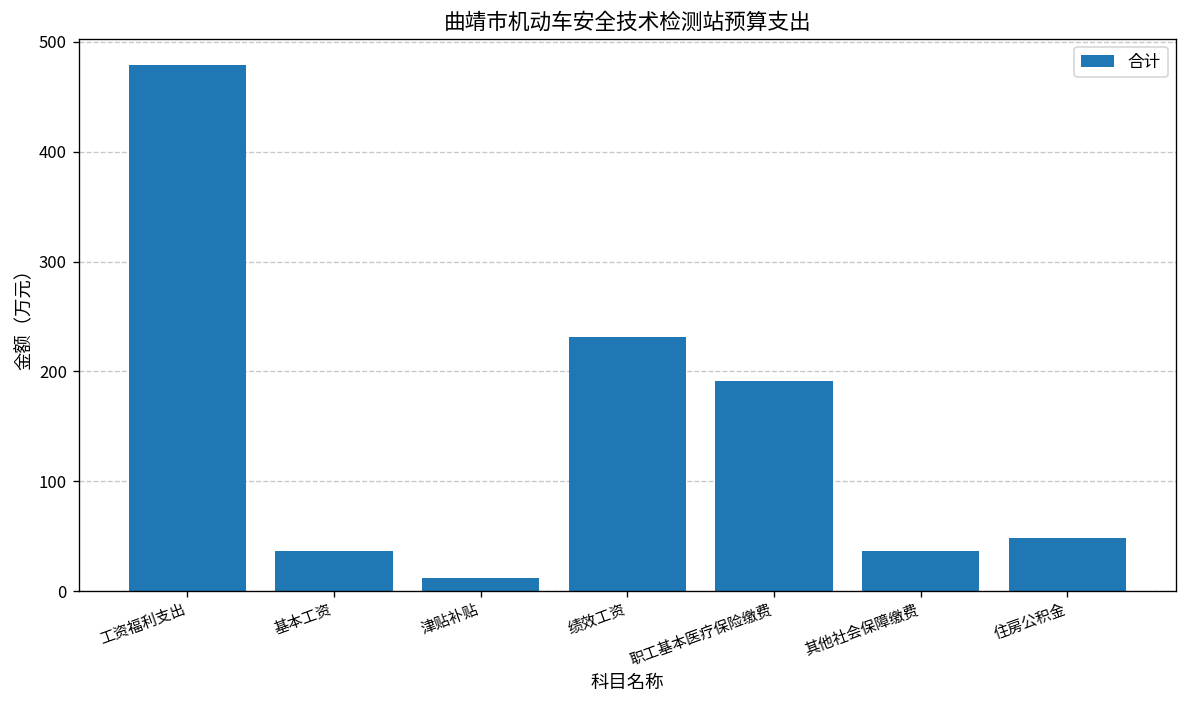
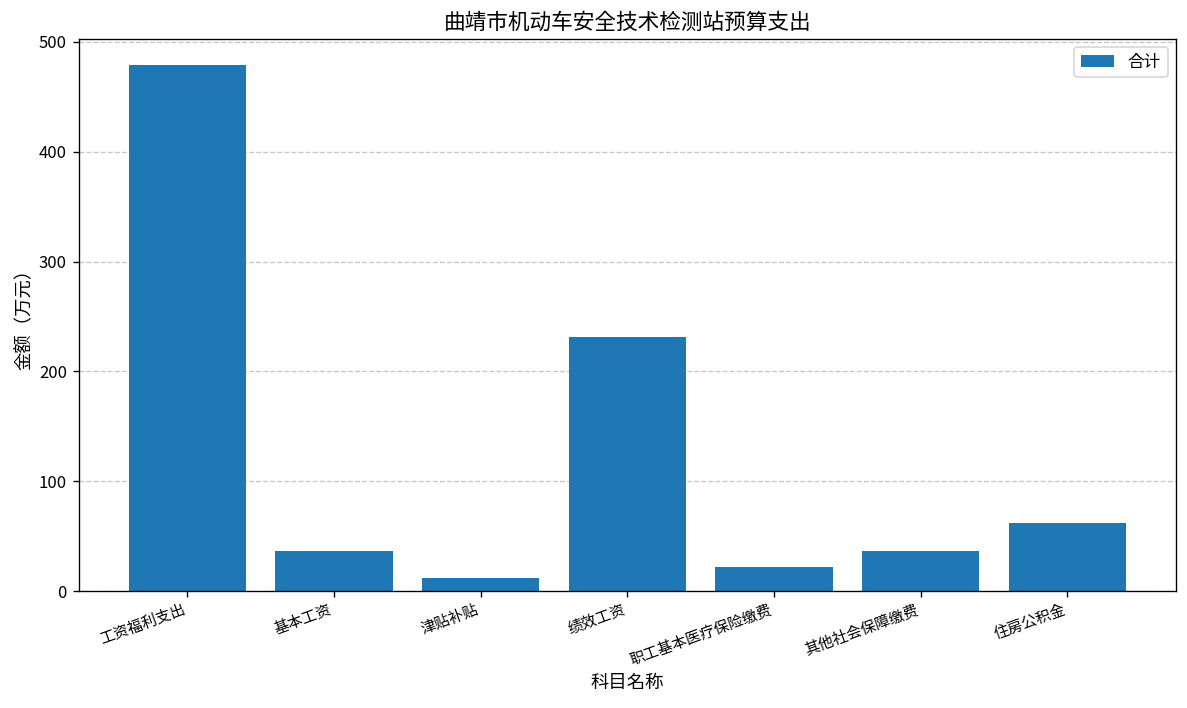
  {
    "工资福利支出": 480,
    "基本工资": 40,
    "津贴补贴": 10,
    "绩效工资": 230,
-   "职工基本医疗保险缴费": 190,
+   "职工基本医疗保险缴费": 20,
    "其他社会保障缴费": 40,
-   "住房公积金": 50
+   "住房公积金": 60
  }
